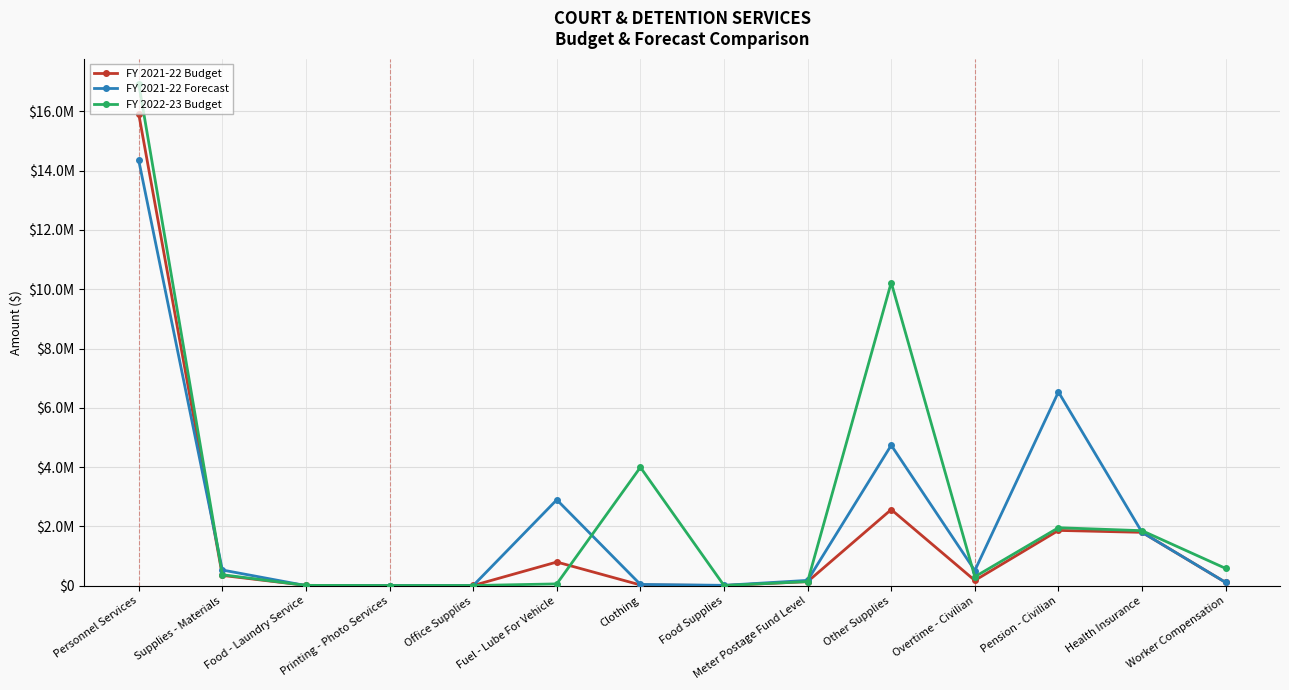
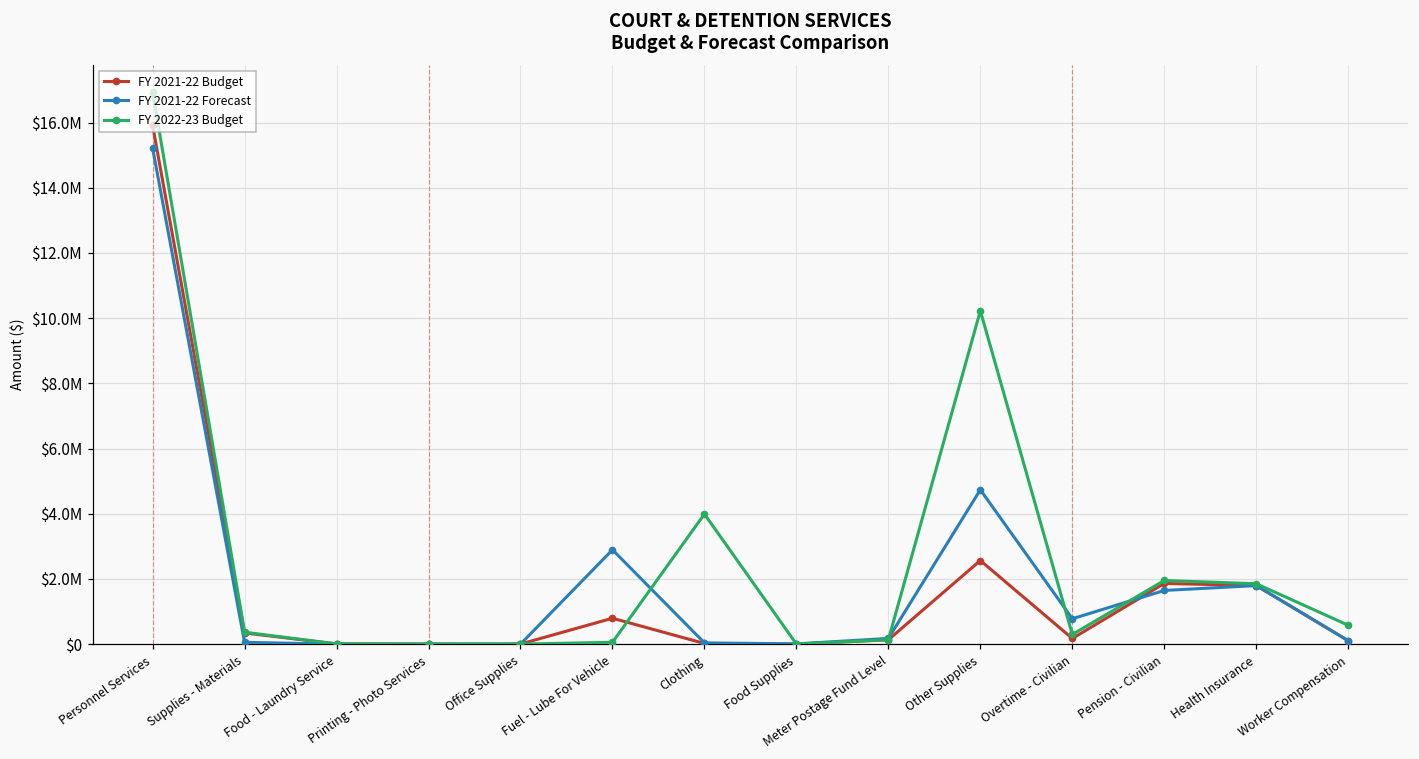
  {
    "FY 2021-22 Budget": {
      "Fuel - Lube For Vehicle": "$800000",
      "Other Supplies": "$2600000",
      "Overtime - Civilian": "$200000",
      "Pension - Civilian": "$1900000"
    },
    "FY 2021-22 Forecast": {
-     "Personnel Services": "$14300000",
-     "Supplies - Materials": "$500000",
+     "Personnel Services": "$15200000",
+     "Supplies - Materials": "$100000",
      "Fuel - Lube For Vehicle": "$2900000",
      "Other Supplies": "$4700000",
-     "Overtime - Civilian": "$500000",
-     "Pension - Civilian": "$6500000"
+     "Overtime - Civilian": "$800000",
+     "Pension - Civilian": "$1600000"
    },
    "FY 2022-23 Budget": {
      "Fuel - Lube For Vehicle": "$100000",
      "Clothing": "$4000000",
      "Other Supplies": "$10200000",
      "Overtime - Civilian": "$300000",
      "Pension - Civilian": "$2000000",
      "Worker Compensation": "$600000"
    }
  }
